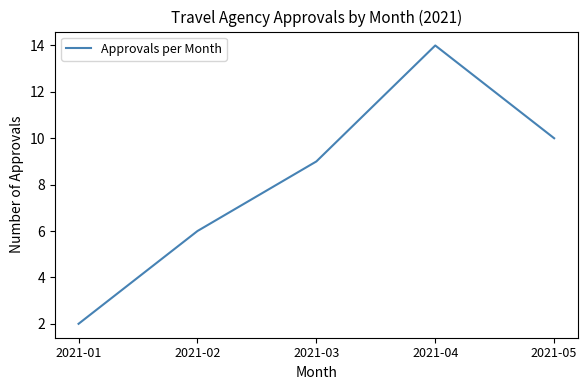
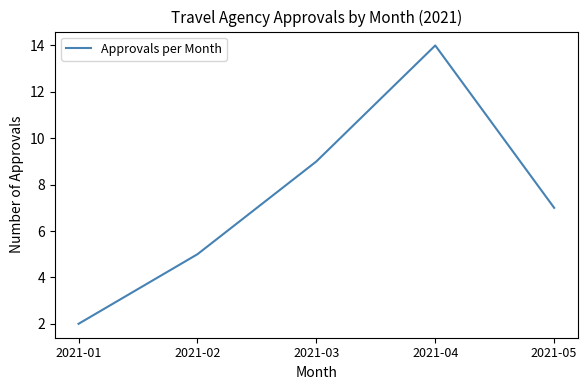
  {
    "2021-01": 2,
-   "2021-02": 6,
+   "2021-02": 5,
    "2021-03": 9,
    "2021-04": 14,
-   "2021-05": 10
+   "2021-05": 7
  }
